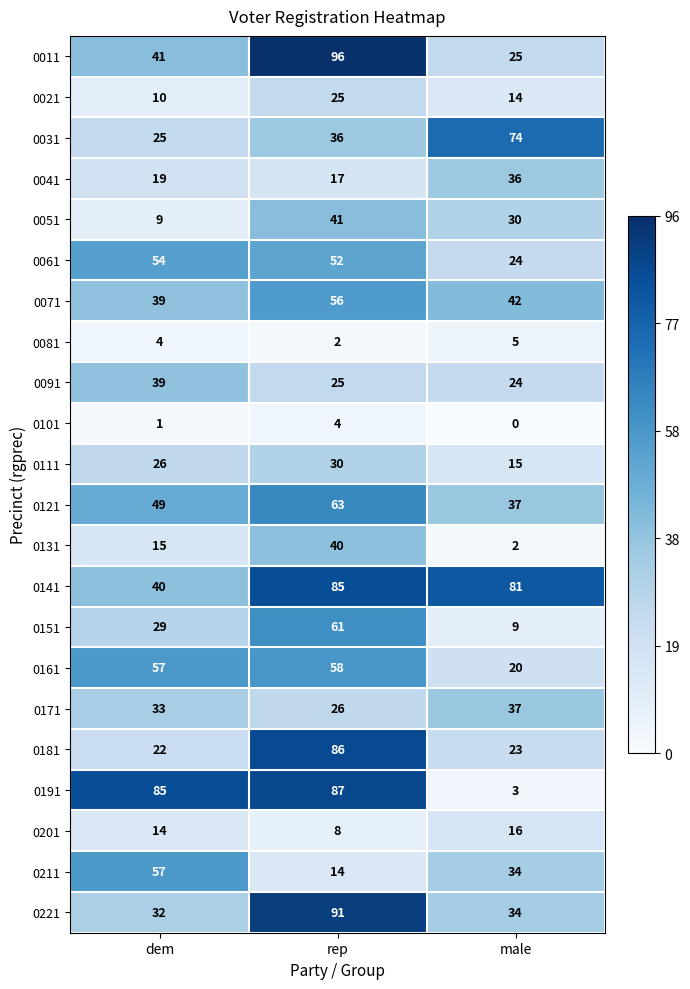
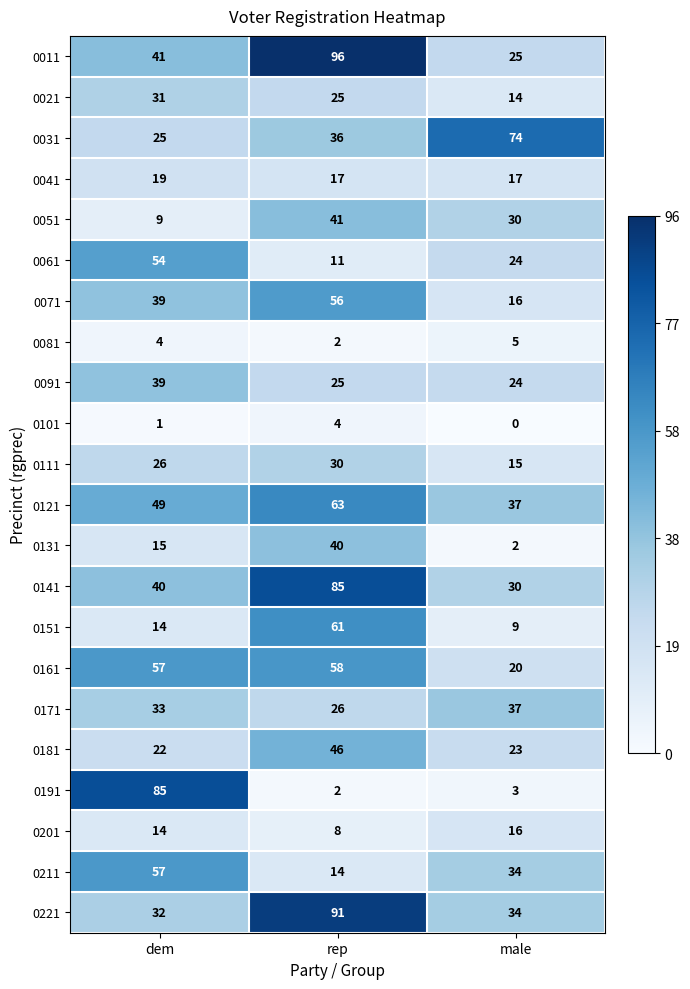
  {
    "0011": {
      "dem": 41,
      "rep": 96,
      "male": 25
    },
    "0021": {
-     "dem": 10,
+     "dem": 31,
      "rep": 25,
      "male": 14
    },
    "0031": {
      "dem": 25,
      "rep": 36,
      "male": 74
    },
    "0041": {
      "dem": 19,
      "rep": 17,
-     "male": 36
+     "male": 17
    },
    "0051": {
      "dem": 9,
      "rep": 41,
      "male": 30
    },
    "0061": {
      "dem": 54,
-     "rep": 52,
+     "rep": 11,
      "male": 24
    },
    "0071": {
      "dem": 39,
      "rep": 56,
-     "male": 42
+     "male": 16
    },
    "0081": {
      "dem": 4,
      "rep": 2,
      "male": 5
    },
    "0091": {
      "dem": 39,
      "rep": 25,
      "male": 24
    },
    "0101": {
      "dem": 1,
      "rep": 4,
      "male": 0
    },
    "0111": {
      "dem": 26,
      "rep": 30,
      "male": 15
    },
    "0121": {
      "dem": 49,
      "rep": 63,
      "male": 37
    },
    "0131": {
      "dem": 15,
      "rep": 40,
      "male": 2
    },
    "0141": {
      "dem": 40,
      "rep": 85,
-     "male": 81
+     "male": 30
    },
    "0151": {
-     "dem": 29,
+     "dem": 14,
      "rep": 61,
      "male": 9
    },
    "0161": {
      "dem": 57,
      "rep": 58,
      "male": 20
    },
    "0171": {
      "dem": 33,
      "rep": 26,
      "male": 37
    },
    "0181": {
      "dem": 22,
-     "rep": 86,
+     "rep": 46,
      "male": 23
    },
    "0191": {
      "dem": 85,
-     "rep": 87,
+     "rep": 2,
      "male": 3
    },
    "0201": {
      "dem": 14,
      "rep": 8,
      "male": 16
    },
    "0211": {
      "dem": 57,
      "rep": 14,
      "male": 34
    },
    "0221": {
      "dem": 32,
      "rep": 91,
      "male": 34
    }
  }
